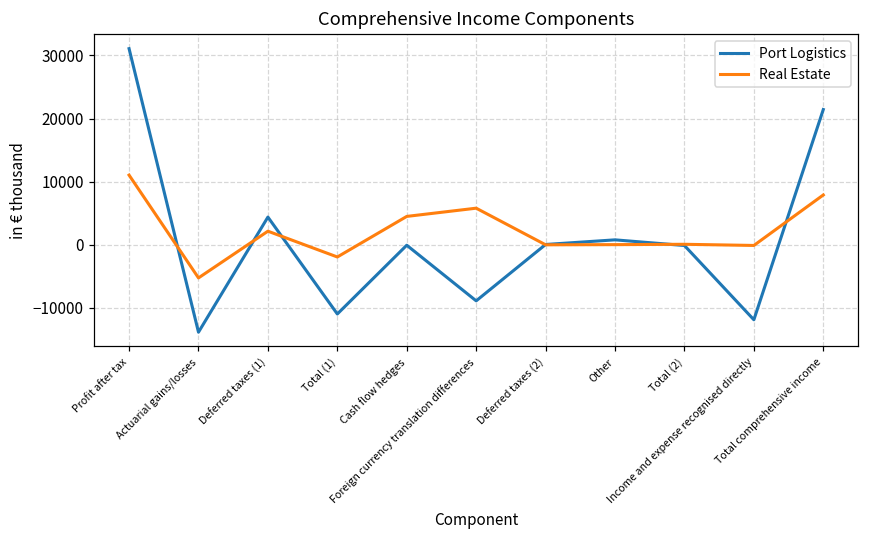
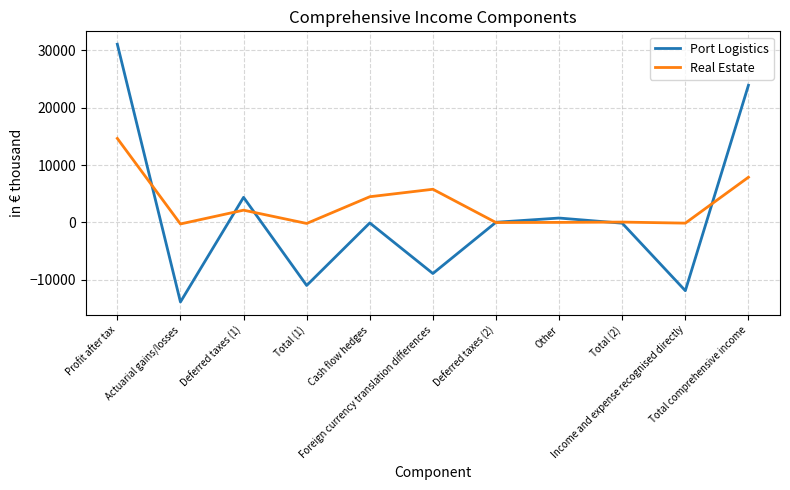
  {
    "Port Logistics": {
      "Profit after tax": 31000,
      "Actuarial gains/losses": -14000,
      "Deferred taxes (1)": 4000,
      "Total (1)": -11000,
      "Cash flow hedges": 0,
      "Foreign currency translation differences": -9000,
      "Other": 1000,
      "Income and expense recognised directly": -12000,
-     "Total comprehensive income": 21000
+     "Total comprehensive income": 24000
    },
    "Real Estate": {
-     "Profit after tax": 11000,
-     "Actuarial gains/losses": -5000,
+     "Profit after tax": 15000,
+     "Actuarial gains/losses": 0,
      "Deferred taxes (1)": 2000,
-     "Total (1)": -2000,
+     "Total (1)": 0,
      "Cash flow hedges": 4000,
      "Foreign currency translation differences": 6000,
      "Other": 0,
      "Income and expense recognised directly": 0,
      "Total comprehensive income": 8000
    }
  }
